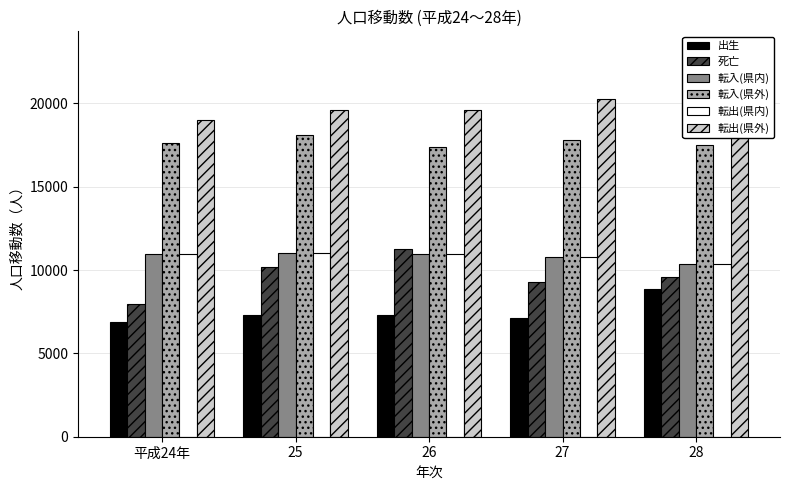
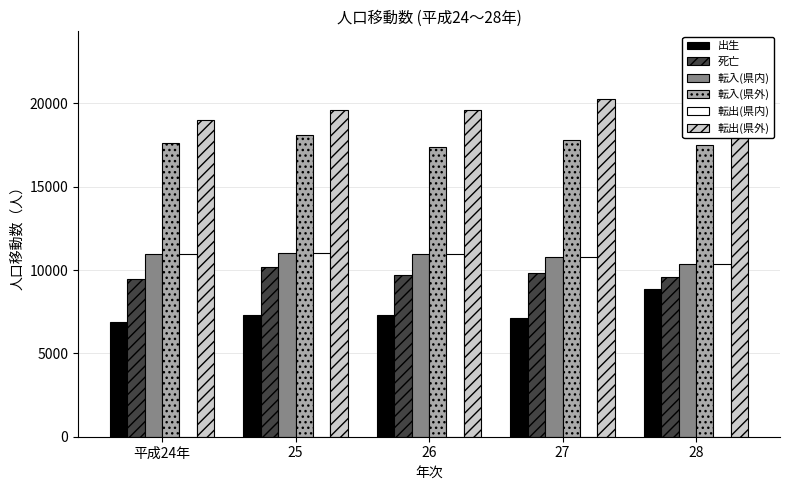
  {
    "出生": {
      "平成24年": 6900,
      "25": 7300,
      "26": 7300,
      "27": 7100,
      "28": 8900
    },
    "死亡": {
-     "平成24年": 7900,
+     "平成24年": 9500,
      "25": 10200,
-     "26": 11200,
-     "27": 9300,
+     "26": 9700,
+     "27": 9800,
      "28": 9600
    },
    "転出(県内)": {
      "平成24年": 10900,
      "25": 11000,
      "26": 10900,
      "27": 10800,
      "28": 10400
    }
  }
